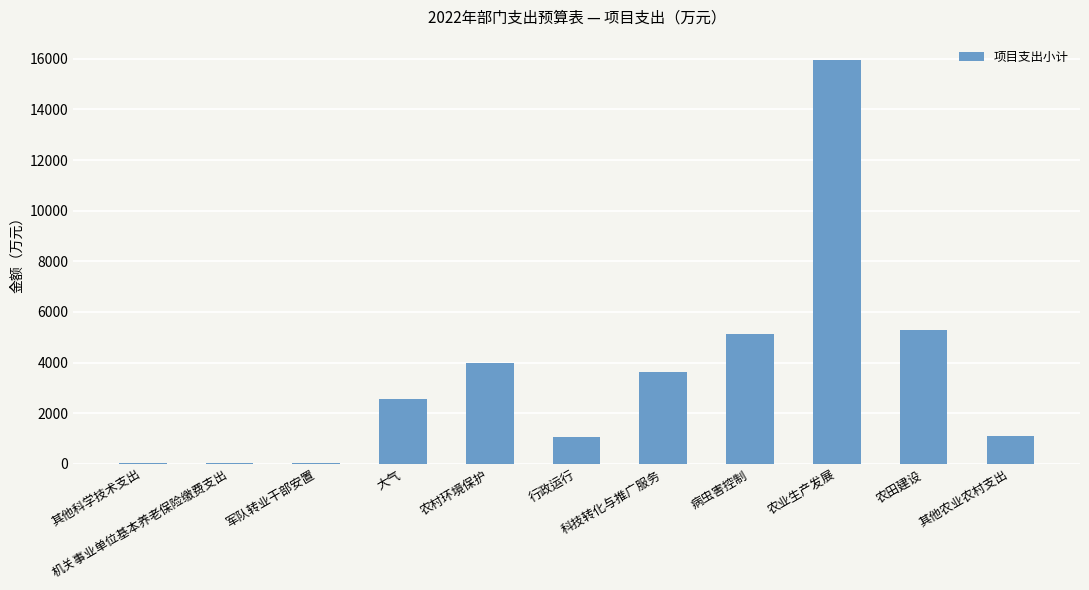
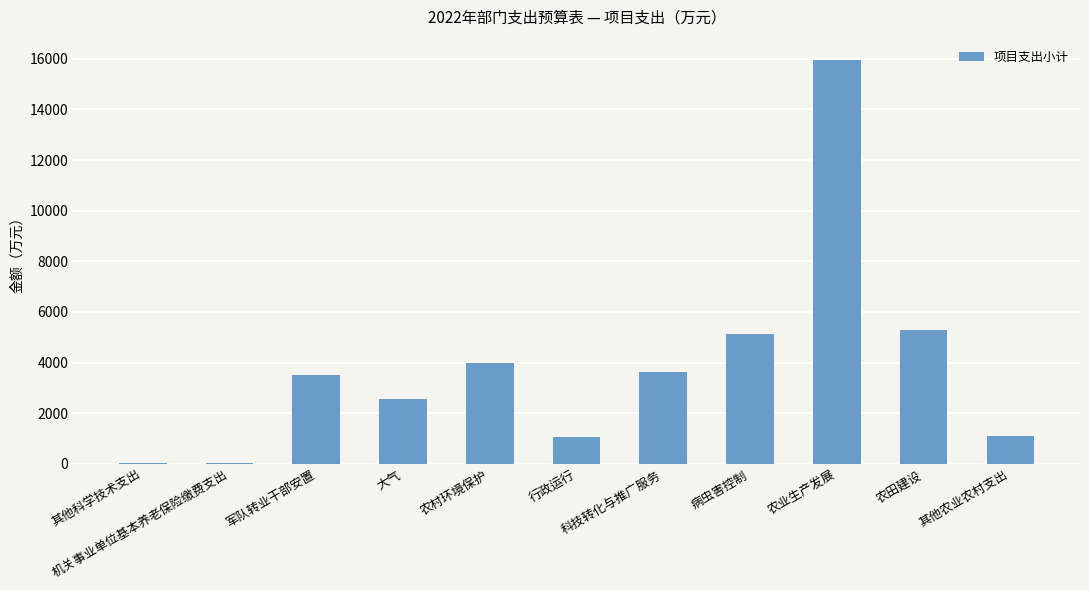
  {
-   "军队转业干部安置": 0,
+   "军队转业干部安置": 3500,
    "大气": 2600,
    "农村环境保护": 4000,
    "行政运行": 1000,
    "科技转化与推广服务": 3600,
    "病虫害控制": 5100,
    "农业生产发展": 16000,
    "农田建设": 5300,
    "其他农业农村支出": 1100
  }
